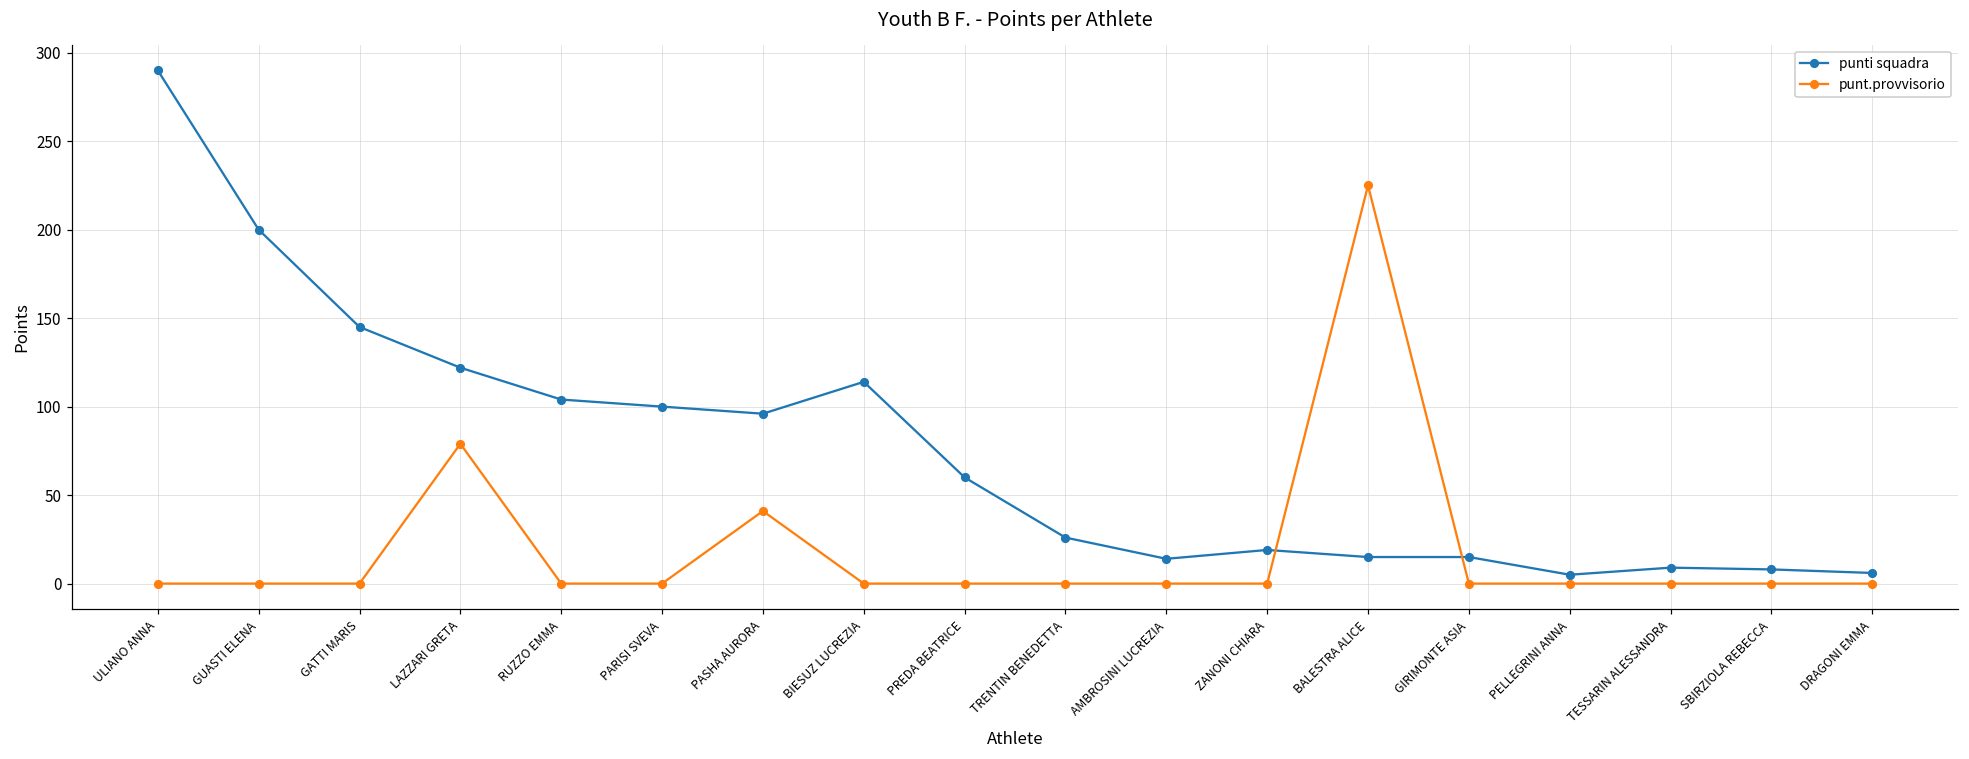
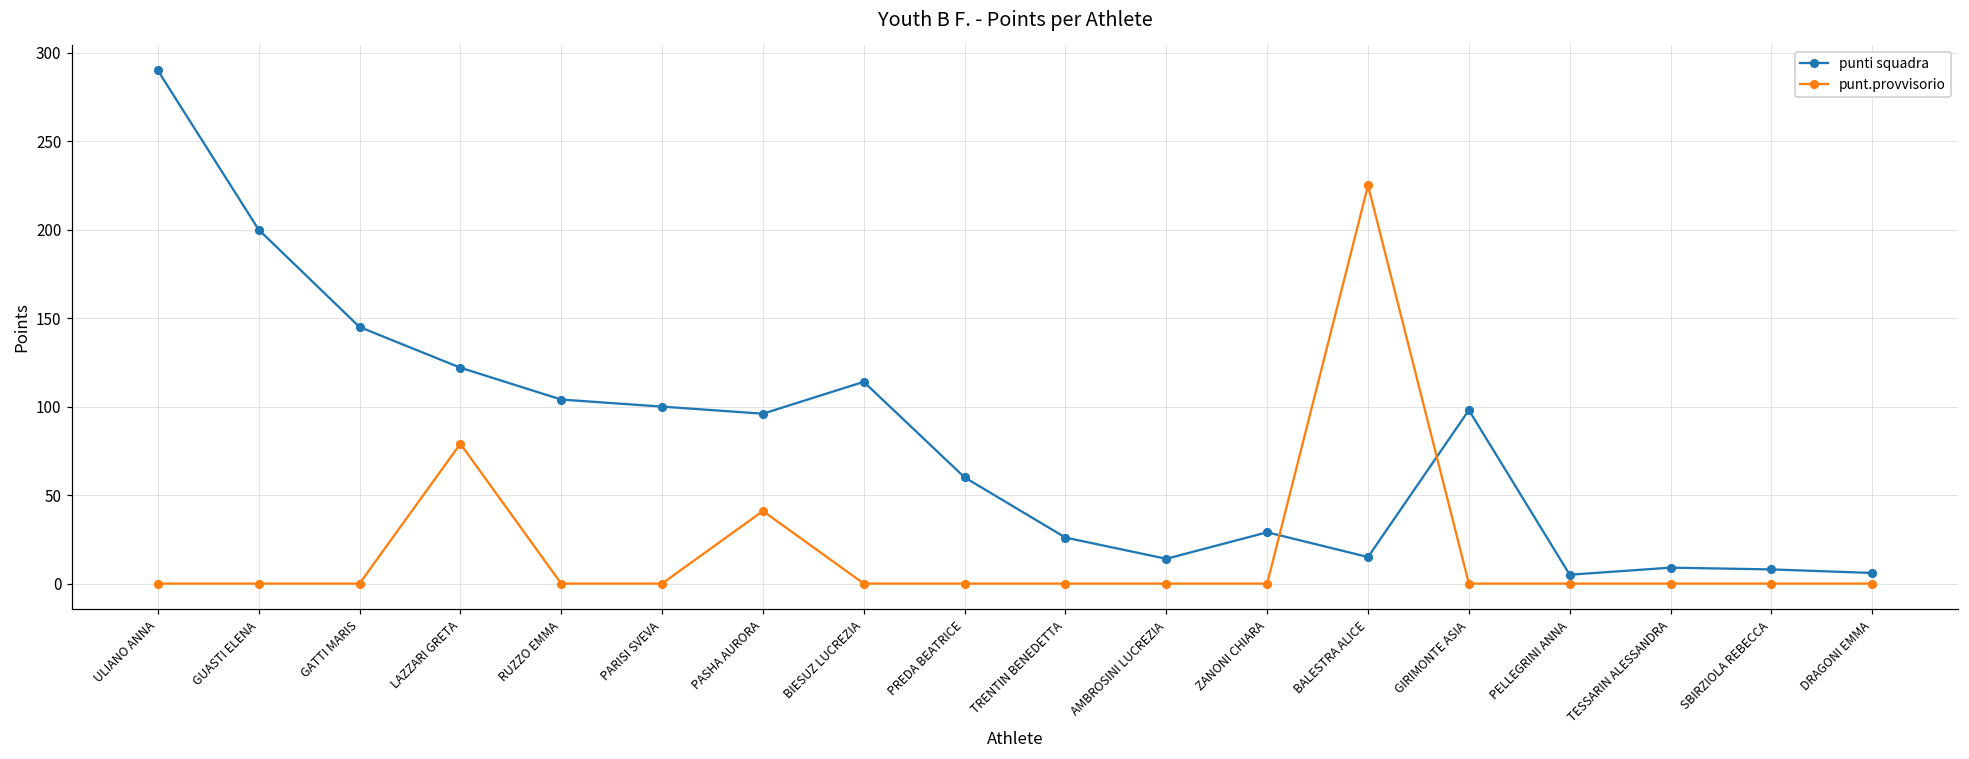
  {
    "punti squadra": {
      "ULIANO ANNA": 290,
      "GUASTI ELENA": 200,
      "GATTI MARIS": 145,
      "LAZZARI GRETA": 122,
      "RUZZO EMMA": 104,
      "PARISI SVEVA": 100,
      "PASHA AURORA": 96,
      "BIESUZ LUCREZIA": 114,
      "PREDA BEATRICE": 60,
      "TRENTIN BENEDETTA": 26,
      "AMBROSINI LUCREZIA": 14,
-     "ZANONI CHIARA": 19,
+     "ZANONI CHIARA": 29,
      "BALESTRA ALICE": 15,
-     "GIRIMONTE ASIA": 15,
+     "GIRIMONTE ASIA": 98,
      "PELLEGRINI ANNA": 5,
      "TESSARIN ALESSANDRA": 9,
      "SBIRZIOLA REBECCA": 8,
      "DRAGONI EMMA": 6
    },
    "punt.provvisorio": {
      "ULIANO ANNA": 0,
      "GUASTI ELENA": 0,
      "GATTI MARIS": 0,
      "LAZZARI GRETA": 79,
      "RUZZO EMMA": 0,
      "PARISI SVEVA": 0,
      "PASHA AURORA": 41,
      "BIESUZ LUCREZIA": 0,
      "PREDA BEATRICE": 0,
      "TRENTIN BENEDETTA": 0,
      "AMBROSINI LUCREZIA": 0,
      "ZANONI CHIARA": 0,
      "BALESTRA ALICE": 225,
      "GIRIMONTE ASIA": 0,
      "PELLEGRINI ANNA": 0,
      "TESSARIN ALESSANDRA": 0,
      "SBIRZIOLA REBECCA": 0,
      "DRAGONI EMMA": 0
    }
  }
